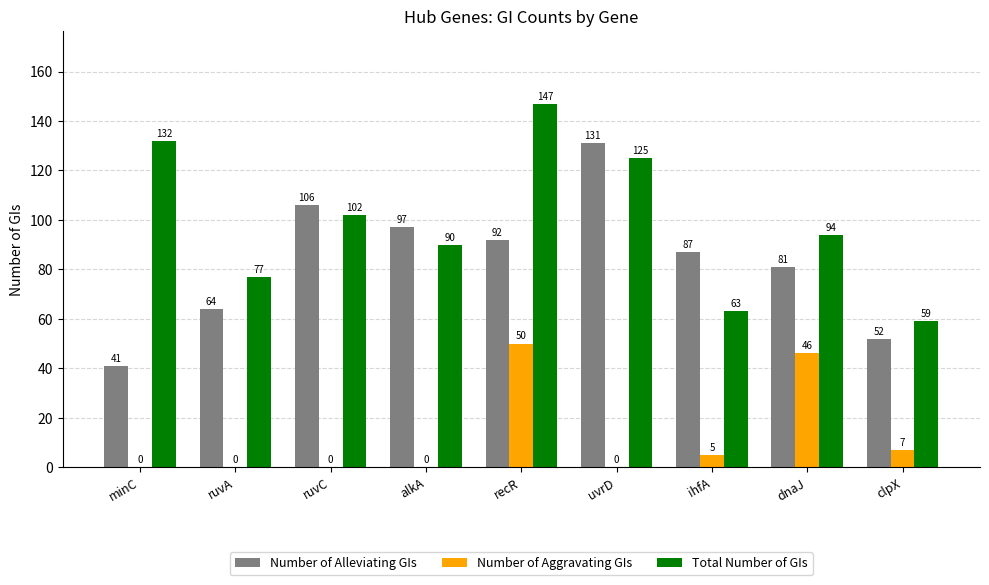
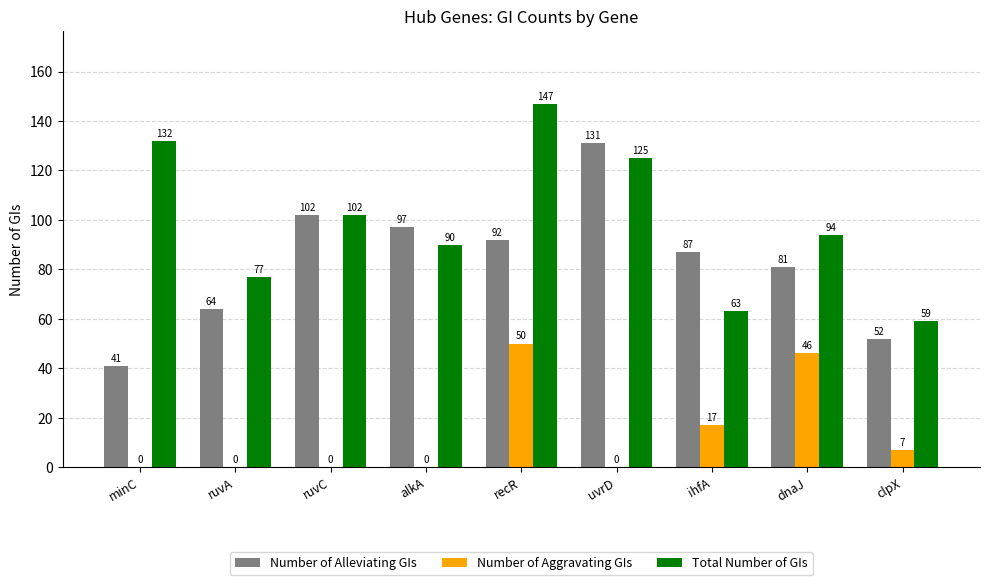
  {
    "Number of Alleviating GIs": {
      "minC": 41,
      "ruvA": 64,
-     "ruvC": 106,
+     "ruvC": 102,
      "alkA": 97,
      "recR": 92,
      "uvrD": 131,
      "ihfA": 87,
      "dnaJ": 81,
      "clpX": 52
    },
    "Number of Aggravating GIs": {
      "minC": 0,
      "ruvA": 0,
      "ruvC": 0,
      "alkA": 0,
      "recR": 50,
      "uvrD": 0,
-     "ihfA": 5,
+     "ihfA": 17,
      "dnaJ": 46,
      "clpX": 7
    },
    "Total Number of GIs": {
      "minC": 132,
      "ruvA": 77,
      "ruvC": 102,
      "alkA": 90,
      "recR": 147,
      "uvrD": 125,
      "ihfA": 63,
      "dnaJ": 94,
      "clpX": 59
    }
  }
